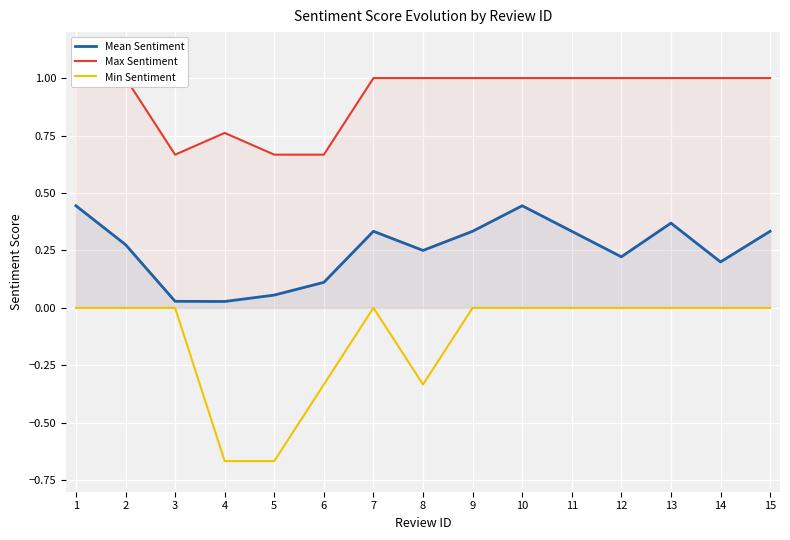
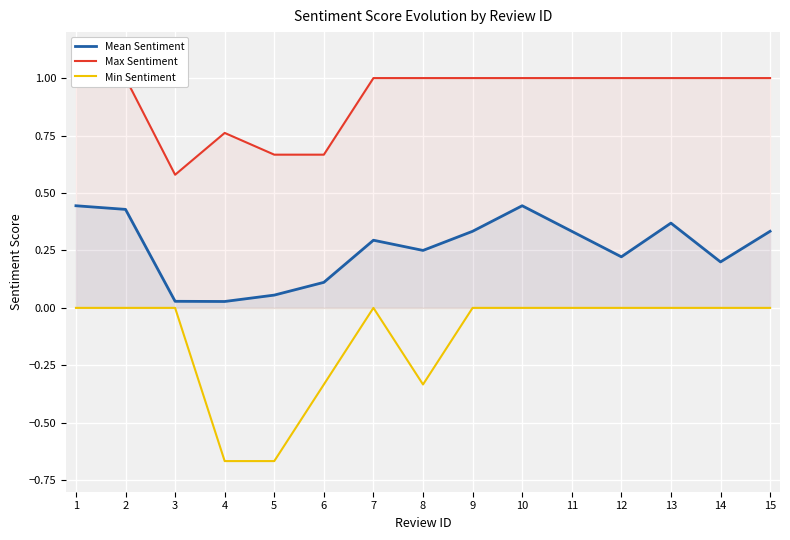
  {
    "Mean Sentiment": {
      "1": 0.44,
-     "2": 0.28,
+     "2": 0.43,
      "3": 0.03,
      "4": 0.03,
      "5": 0.06,
      "6": 0.11,
-     "7": 0.33,
+     "7": 0.29,
      "8": 0.25,
      "9": 0.33,
      "10": 0.44,
      "11": 0.33,
      "12": 0.22,
      "13": 0.37,
      "14": 0.20,
      "15": 0.33
    },
    "Max Sentiment": {
-     "3": 0.67,
+     "3": 0.58,
      "4": 0.76,
      "5": 0.67,
      "6": 0.67,
      "7": 1.00,
      "8": 1.00,
      "9": 1.00,
      "10": 1.00,
      "11": 1.00,
      "12": 1.00,
      "13": 1.00,
      "14": 1.00,
      "15": 1.00
    }
  }
